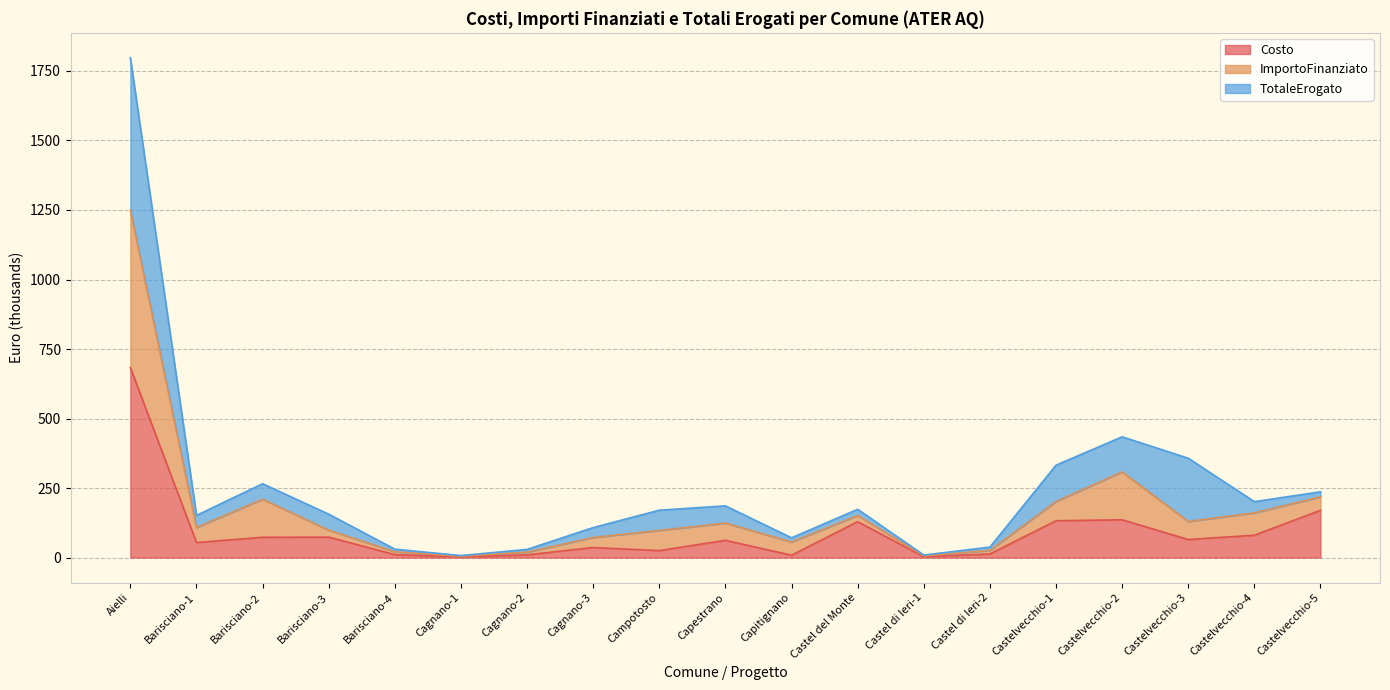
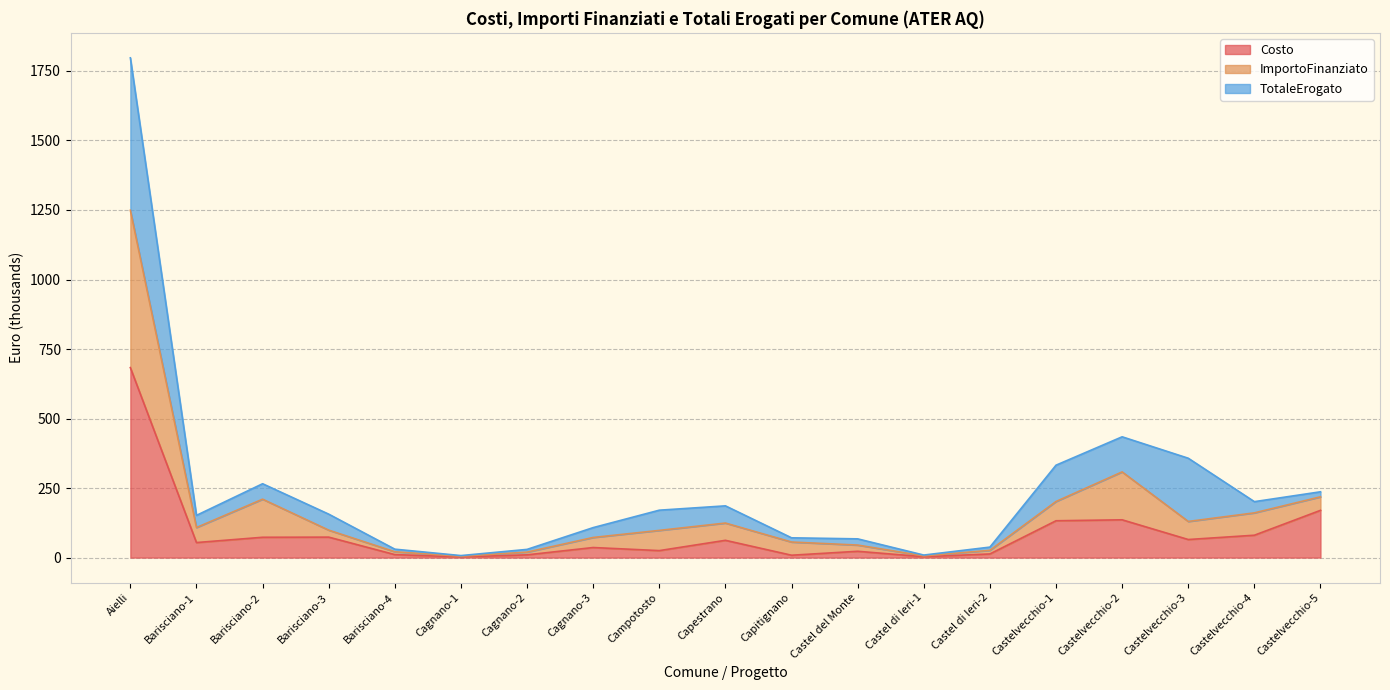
  {
    "Costo": {
      "Aielli": 680,
      "Barisciano-1": 50,
      "Barisciano-2": 70,
      "Barisciano-3": 70,
      "Barisciano-4": 10,
      "Cagnano-2": 10,
      "Cagnano-3": 40,
      "Campotosto": 30,
      "Capestrano": 60,
      "Capitignano": 10,
-     "Castel del Monte": 130,
+     "Castel del Monte": 20,
      "Castel di Ieri-2": 10,
      "Castelvecchio-1": 130,
      "Castelvecchio-2": 140,
      "Castelvecchio-3": 60,
      "Castelvecchio-4": 80,
      "Castelvecchio-5": 170
    },
    "ImportoFinanziato": {
      "Aielli": 570,
      "Barisciano-1": 50,
      "Barisciano-2": 140,
      "Barisciano-3": 30,
      "Barisciano-4": 10,
      "Cagnano-2": 10,
      "Cagnano-3": 40,
      "Campotosto": 70,
      "Capestrano": 60,
      "Capitignano": 50,
      "Castel del Monte": 20,
      "Castel di Ieri-2": 10,
      "Castelvecchio-1": 70,
      "Castelvecchio-2": 170,
      "Castelvecchio-3": 60,
      "Castelvecchio-4": 80,
      "Castelvecchio-5": 50
    },
    "TotaleErogato": {
      "Aielli": 550,
      "Barisciano-1": 40,
      "Barisciano-2": 60,
      "Barisciano-3": 60,
      "Barisciano-4": 10,
      "Cagnano-2": 10,
      "Cagnano-3": 40,
      "Campotosto": 70,
      "Capestrano": 60,
      "Capitignano": 20,
      "Castel del Monte": 20,
      "Castel di Ieri-2": 10,
      "Castelvecchio-1": 130,
      "Castelvecchio-2": 130,
      "Castelvecchio-3": 230,
      "Castelvecchio-4": 40,
      "Castelvecchio-5": 20
    }
  }
